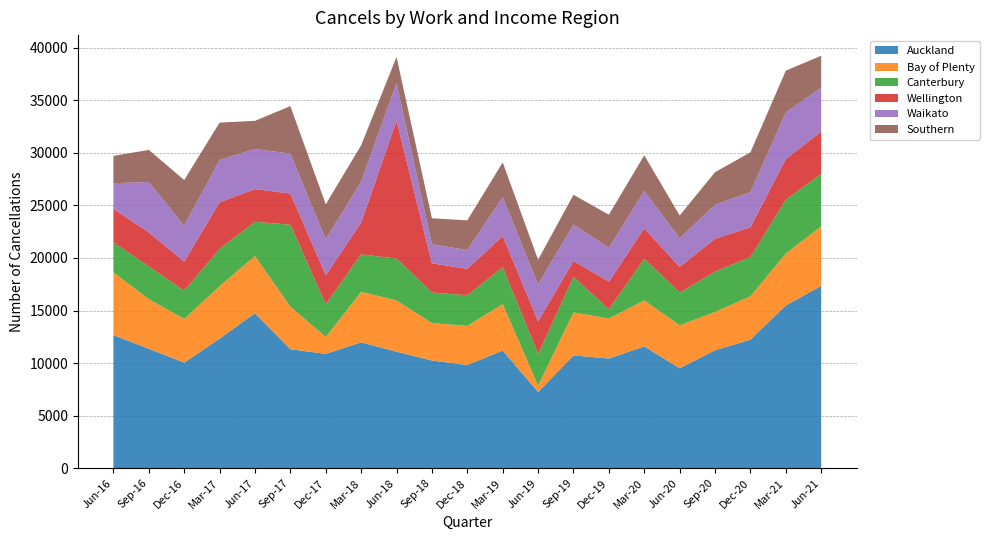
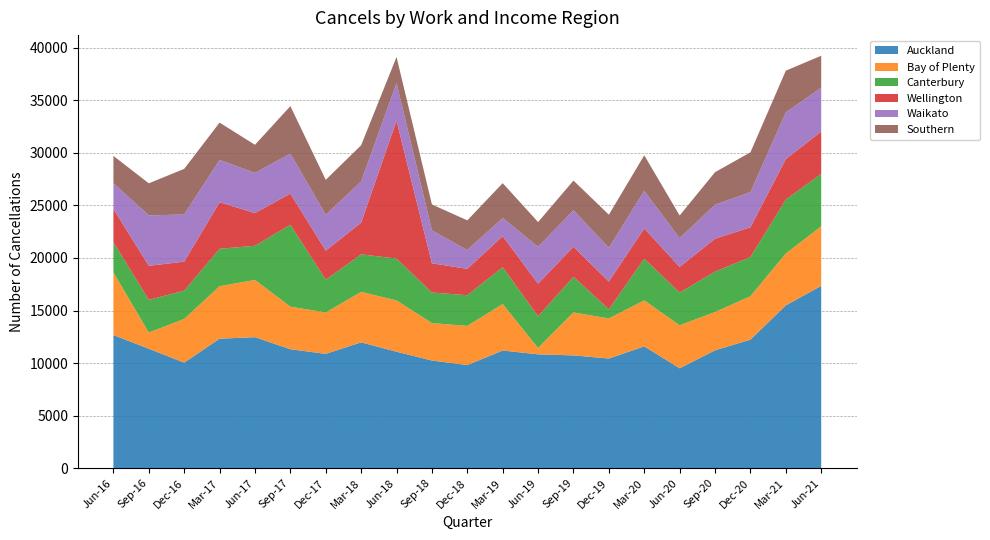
  {
    "Auckland": {
      "Jun-16": 12700,
      "Sep-16": 11400,
      "Dec-16": 10000,
      "Mar-17": 12300,
-     "Jun-17": 14700,
+     "Jun-17": 12500,
      "Sep-17": 11300,
      "Dec-17": 10900,
      "Mar-18": 12000,
      "Jun-18": 11100,
      "Sep-18": 10200,
      "Dec-18": 9800,
      "Mar-19": 11200,
-     "Jun-19": 7200,
+     "Jun-19": 10800,
      "Sep-19": 10700,
      "Dec-19": 10400,
      "Mar-20": 11600,
      "Jun-20": 9500,
      "Sep-20": 11200,
      "Dec-20": 12200,
      "Mar-21": 15500,
      "Jun-21": 17300
    },
    "Bay of Plenty": {
      "Jun-16": 6000,
-     "Sep-16": 4700,
+     "Sep-16": 1500,
      "Dec-16": 4200,
      "Mar-17": 5000,
      "Jun-17": 5400,
      "Sep-17": 4100,
-     "Dec-17": 1600,
+     "Dec-17": 3900,
      "Mar-18": 4800,
      "Jun-18": 4900,
      "Sep-18": 3600,
      "Dec-18": 3700,
      "Mar-19": 4400,
      "Jun-19": 600,
      "Sep-19": 4100,
      "Dec-19": 3800,
      "Mar-20": 4400,
      "Jun-20": 4100,
      "Sep-20": 3600,
      "Dec-20": 4100,
      "Mar-21": 4900,
      "Jun-21": 5700
    },
    "Canterbury": {
      "Jun-16": 2900,
      "Sep-16": 3100,
      "Dec-16": 2700,
      "Mar-17": 3600,
      "Jun-17": 3200,
      "Sep-17": 7800,
      "Dec-17": 3100,
      "Mar-18": 3600,
      "Jun-18": 4000,
      "Sep-18": 2900,
      "Dec-18": 2900,
      "Mar-19": 3500,
      "Jun-19": 3000,
      "Sep-19": 3400,
      "Dec-19": 900,
      "Mar-20": 4000,
      "Jun-20": 3100,
      "Sep-20": 3800,
      "Dec-20": 3700,
      "Mar-21": 5100,
      "Jun-21": 5000
    },
    "Wellington": {
      "Jun-16": 3200,
      "Sep-16": 3200,
      "Dec-16": 2800,
      "Mar-17": 4400,
      "Jun-17": 3100,
      "Sep-17": 3000,
      "Dec-17": 2800,
      "Mar-18": 3000,
      "Jun-18": 13100,
      "Sep-18": 2800,
      "Dec-18": 2500,
      "Mar-19": 3000,
      "Jun-19": 3100,
-     "Sep-19": 1500,
+     "Sep-19": 2900,
      "Dec-19": 2600,
      "Mar-20": 2900,
      "Jun-20": 2400,
      "Sep-20": 3100,
      "Dec-20": 2800,
      "Mar-21": 3900,
      "Jun-21": 4000
    },
    "Waikato": {
      "Jun-16": 2400,
      "Sep-16": 4800,
-     "Dec-16": 3400,
+     "Dec-16": 4500,
      "Mar-17": 4000,
      "Jun-17": 3800,
      "Sep-17": 3800,
      "Dec-17": 3400,
      "Mar-18": 3900,
      "Jun-18": 3600,
-     "Sep-18": 1800,
+     "Sep-18": 3100,
      "Dec-18": 1800,
-     "Mar-19": 3700,
+     "Mar-19": 1700,
      "Jun-19": 3500,
      "Sep-19": 3500,
      "Dec-19": 3200,
      "Mar-20": 3600,
      "Jun-20": 2700,
      "Sep-20": 3200,
      "Dec-20": 3300,
      "Mar-21": 4400,
      "Jun-21": 4200
    },
    "Southern": {
      "Jun-16": 2600,
      "Sep-16": 3100,
      "Dec-16": 4300,
      "Mar-17": 3600,
      "Jun-17": 2700,
      "Sep-17": 4500,
      "Dec-17": 3300,
      "Mar-18": 3400,
      "Jun-18": 2500,
      "Sep-18": 2500,
      "Dec-18": 2800,
      "Mar-19": 3300,
      "Jun-19": 2400,
      "Sep-19": 2800,
      "Dec-19": 3200,
      "Mar-20": 3400,
      "Jun-20": 2200,
      "Sep-20": 3100,
      "Dec-20": 3800,
      "Mar-21": 4000,
      "Jun-21": 3000
    }
  }
